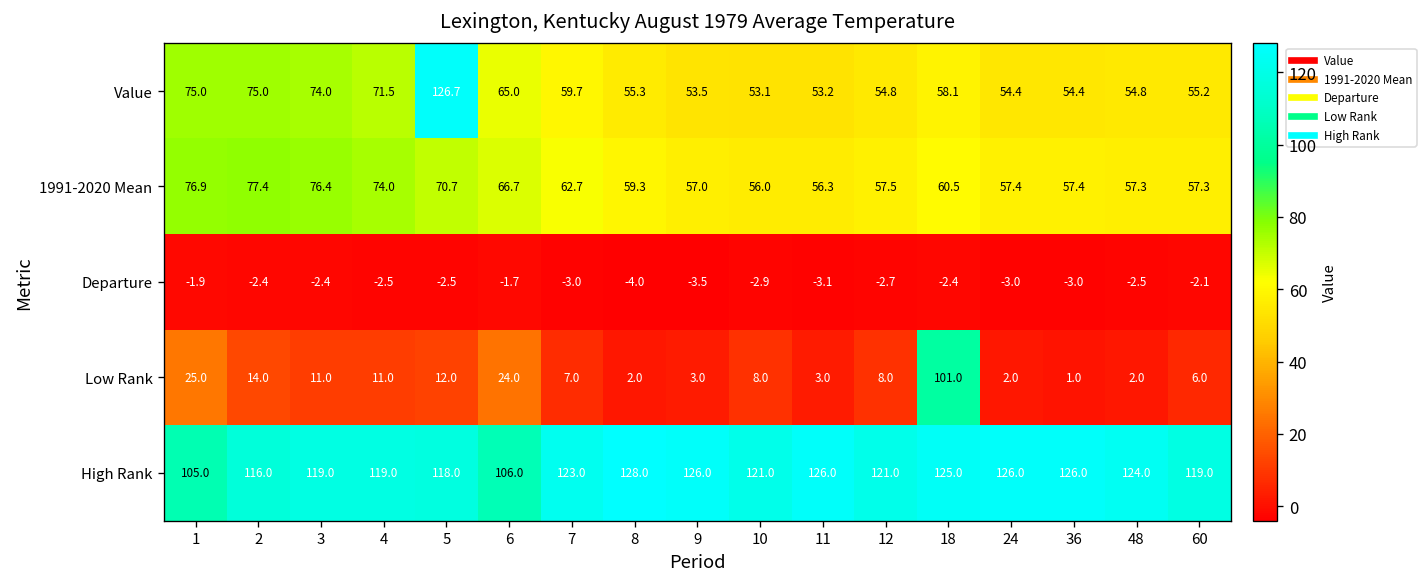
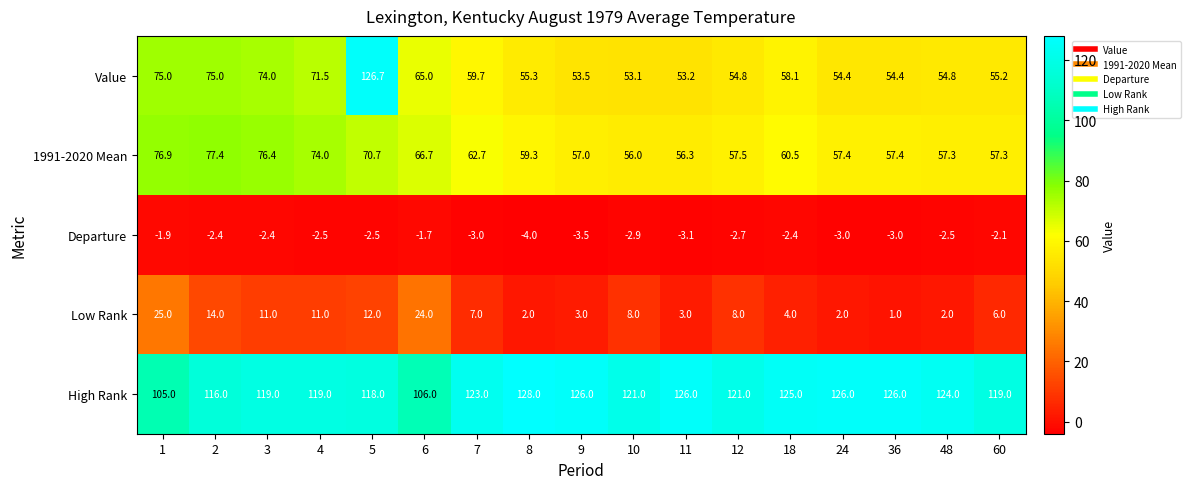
  {
    "Value": {
      "1": 75.0,
      "2": 75.0,
      "3": 74.0,
      "4": 71.5,
      "5": 126.7,
      "6": 65.0,
      "7": 59.7,
      "8": 55.3,
      "9": 53.5,
      "10": 53.1,
      "11": 53.2,
      "12": 54.8,
      "18": 58.1,
      "24": 54.4,
      "36": 54.4,
      "48": 54.8,
      "60": 55.2
    },
    "1991-2020 Mean": {
      "1": 76.9,
      "2": 77.4,
      "3": 76.4,
      "4": 74.0,
      "5": 70.7,
      "6": 66.7,
      "7": 62.7,
      "8": 59.3,
      "9": 57.0,
      "10": 56.0,
      "11": 56.3,
      "12": 57.5,
      "18": 60.5,
      "24": 57.4,
      "36": 57.4,
      "48": 57.3,
      "60": 57.3
    },
    "Departure": {
      "1": -1.9,
      "2": -2.4,
      "3": -2.4,
      "4": -2.5,
      "5": -2.5,
      "6": -1.7,
      "7": -3.0,
      "8": -4.0,
      "9": -3.5,
      "10": -2.9,
      "11": -3.1,
      "12": -2.7,
      "18": -2.4,
      "24": -3.0,
      "36": -3.0,
      "48": -2.5,
      "60": -2.1
    },
    "Low Rank": {
      "1": 25.0,
      "2": 14.0,
      "3": 11.0,
      "4": 11.0,
      "5": 12.0,
      "6": 24.0,
      "7": 7.0,
      "8": 2.0,
      "9": 3.0,
      "10": 8.0,
      "11": 3.0,
      "12": 8.0,
-     "18": 101.0,
+     "18": 4.0,
      "24": 2.0,
      "36": 1.0,
      "48": 2.0,
      "60": 6.0
    },
    "High Rank": {
      "1": 105.0,
      "2": 116.0,
      "3": 119.0,
      "4": 119.0,
      "5": 118.0,
      "6": 106.0,
      "7": 123.0,
      "8": 128.0,
      "9": 126.0,
      "10": 121.0,
      "11": 126.0,
      "12": 121.0,
      "18": 125.0,
      "24": 126.0,
      "36": 126.0,
      "48": 124.0,
      "60": 119.0
    }
  }
